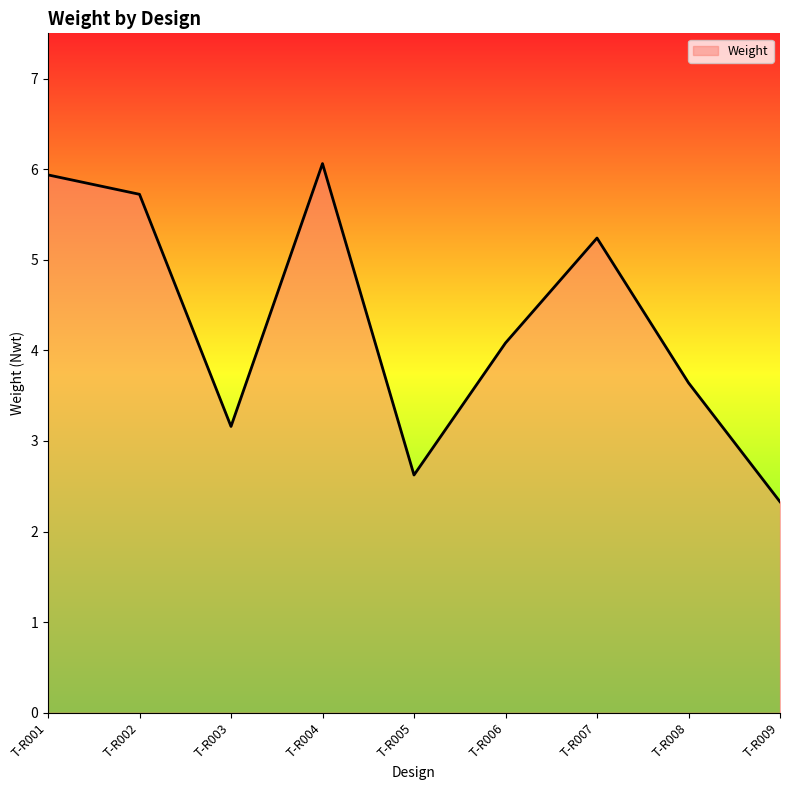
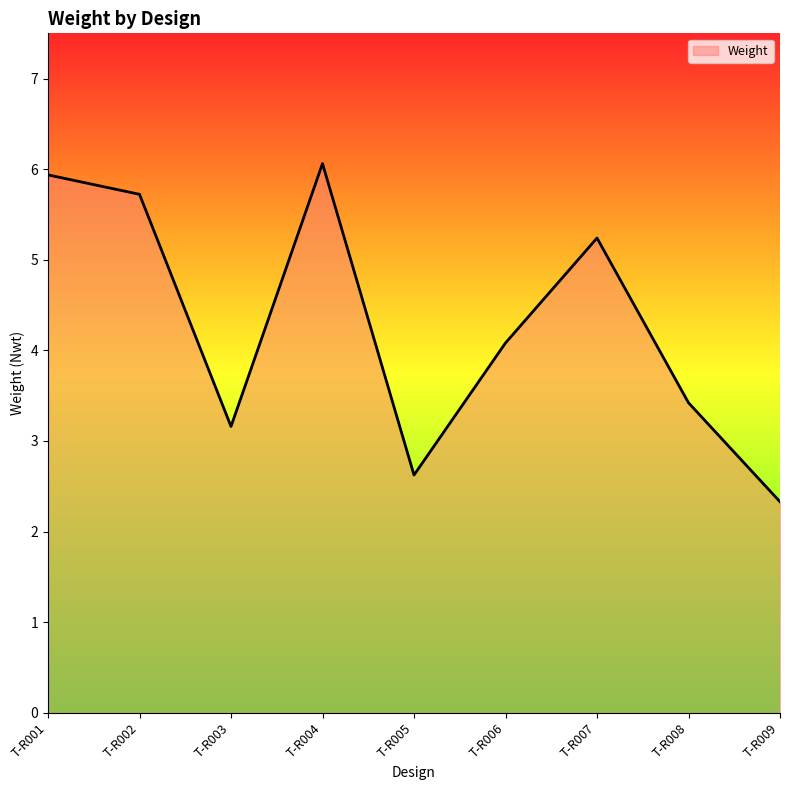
  {
    "T-R001": 5.9,
    "T-R002": 5.7,
    "T-R003": 3.2,
    "T-R004": 6.1,
    "T-R005": 2.6,
    "T-R006": 4.1,
    "T-R007": 5.2,
-   "T-R008": 3.6,
+   "T-R008": 3.4,
    "T-R009": 2.3
  }
